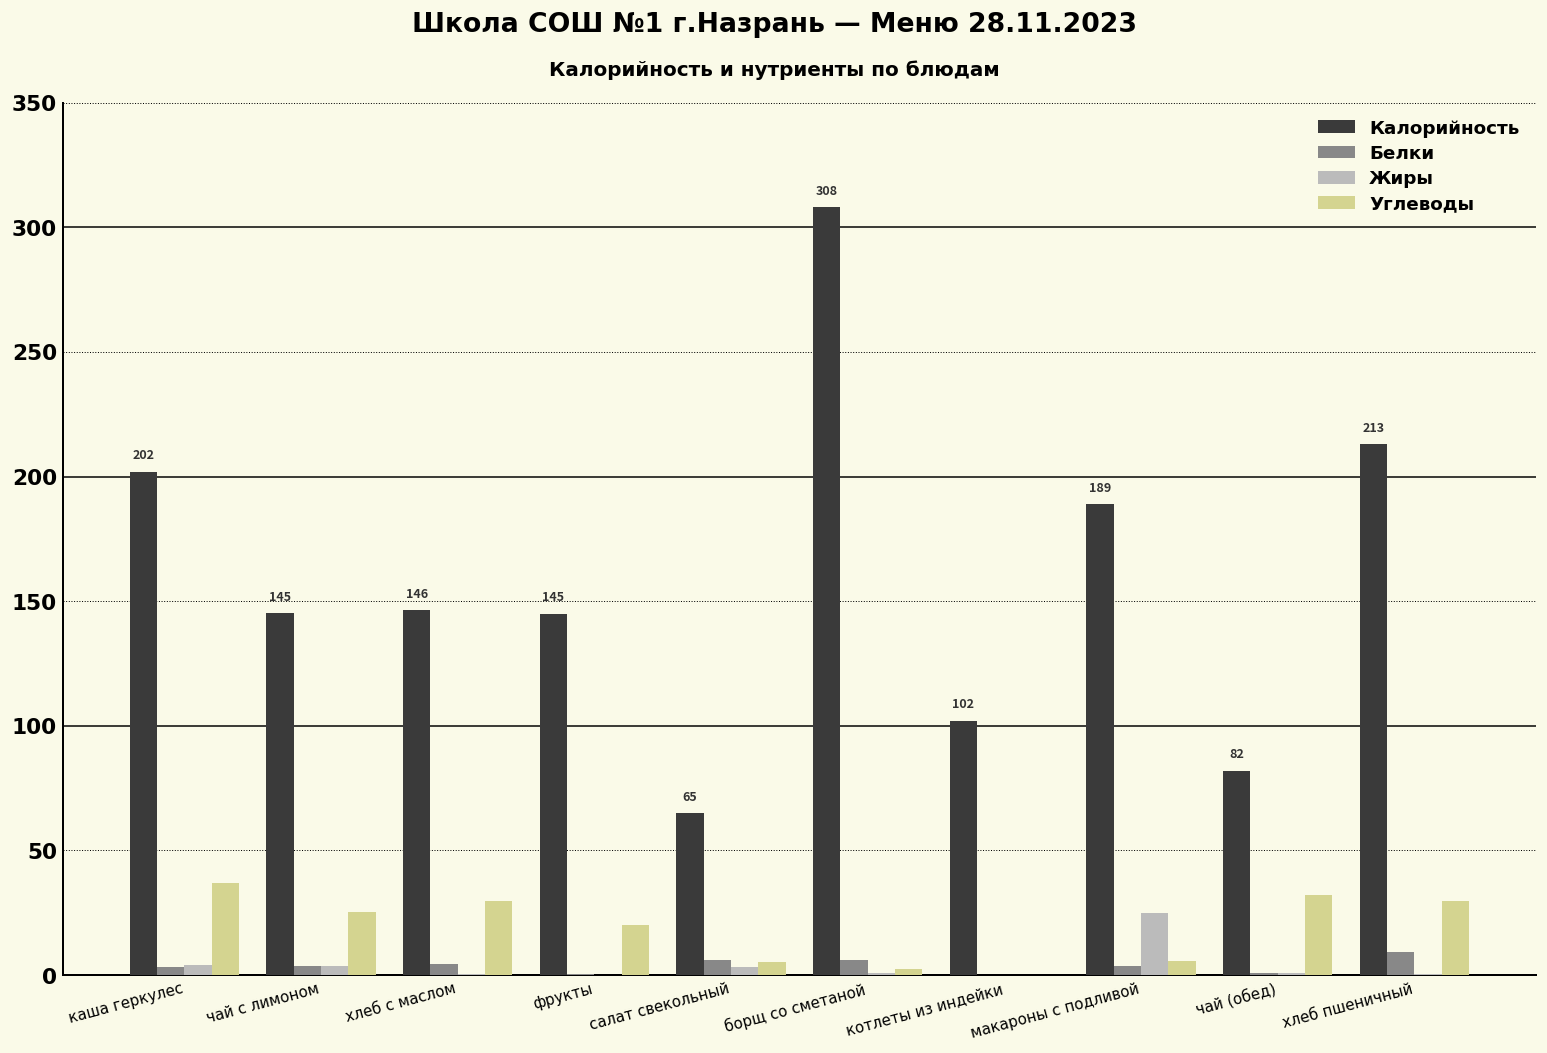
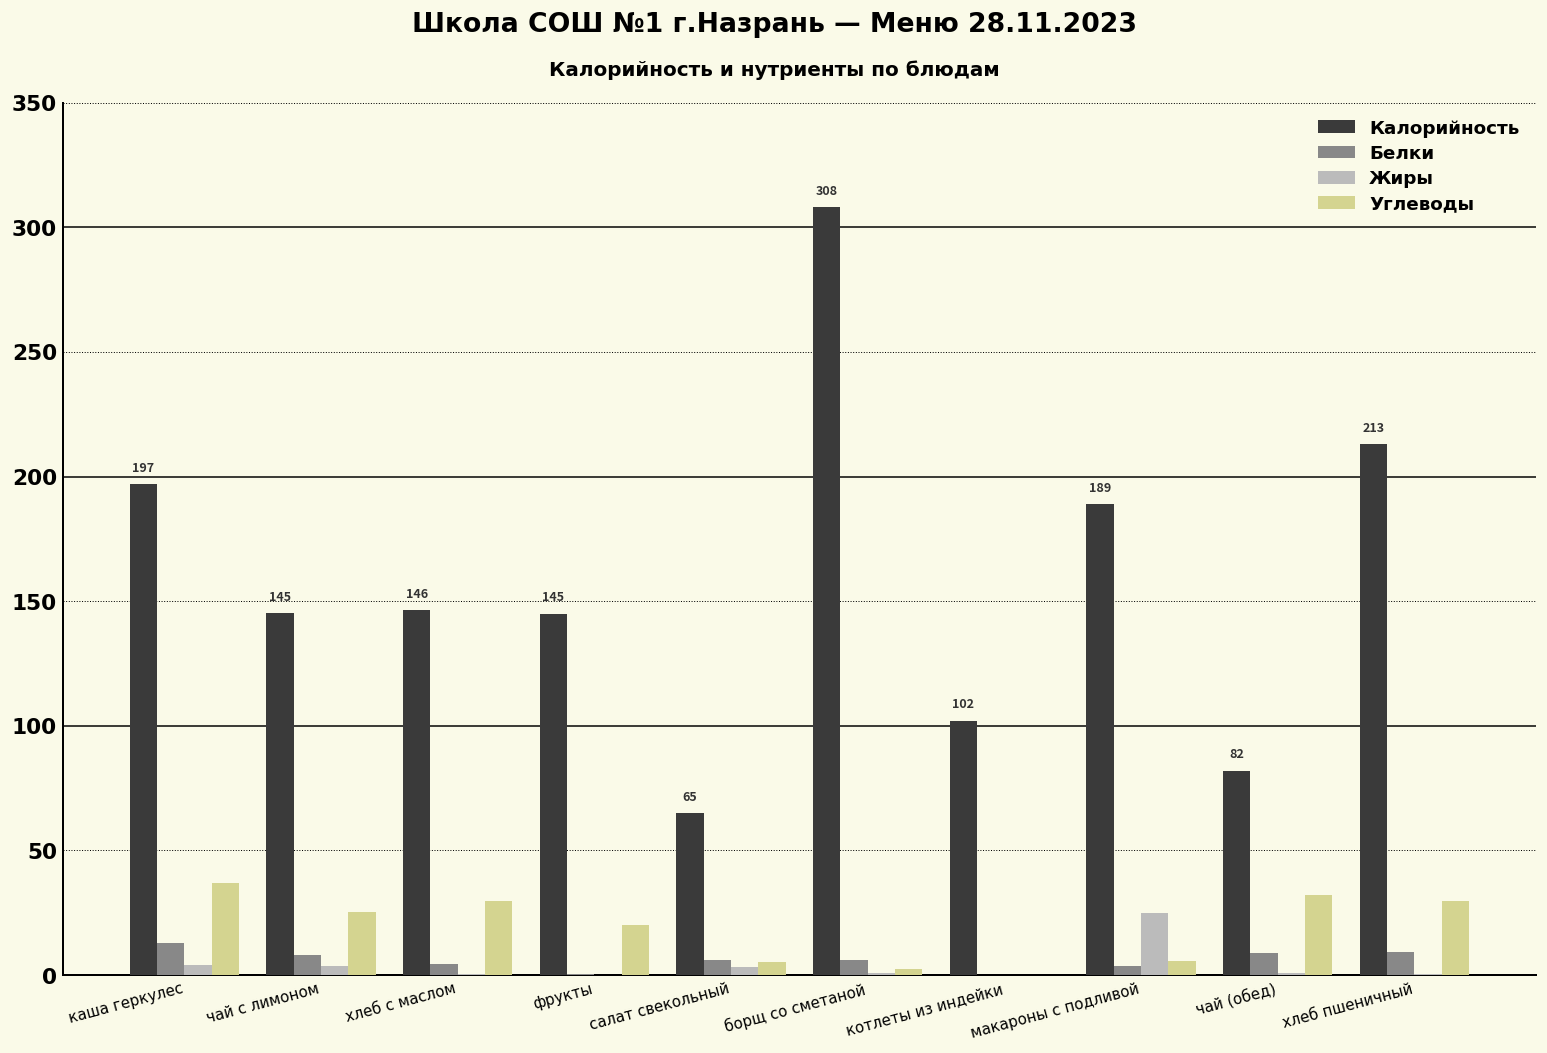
  {
    "Калорийность": {
-     "каша геркулес": 202,
+     "каша геркулес": 197,
      "чай с лимоном": 145,
      "хлеб с маслом": 146,
      "фрукты": 145,
      "салат свекольный": 65,
      "борщ со сметаной": 308,
      "котлеты из индейки": 102,
      "макароны с подливой": 189,
      "чай (обед)": 82,
      "хлеб пшеничный": 213
    },
    "Белки": {
-     "каша геркулес": 3,
-     "чай с лимоном": 4,
+     "каша геркулес": 13,
+     "чай с лимоном": 8,
      "хлеб с маслом": 5,
      "салат свекольный": 6,
      "борщ со сметаной": 6,
      "котлеты из индейки": 0,
      "макароны с подливой": 4,
-     "чай (обед)": 1,
+     "чай (обед)": 9,
      "хлеб пшеничный": 9
    }
  }
